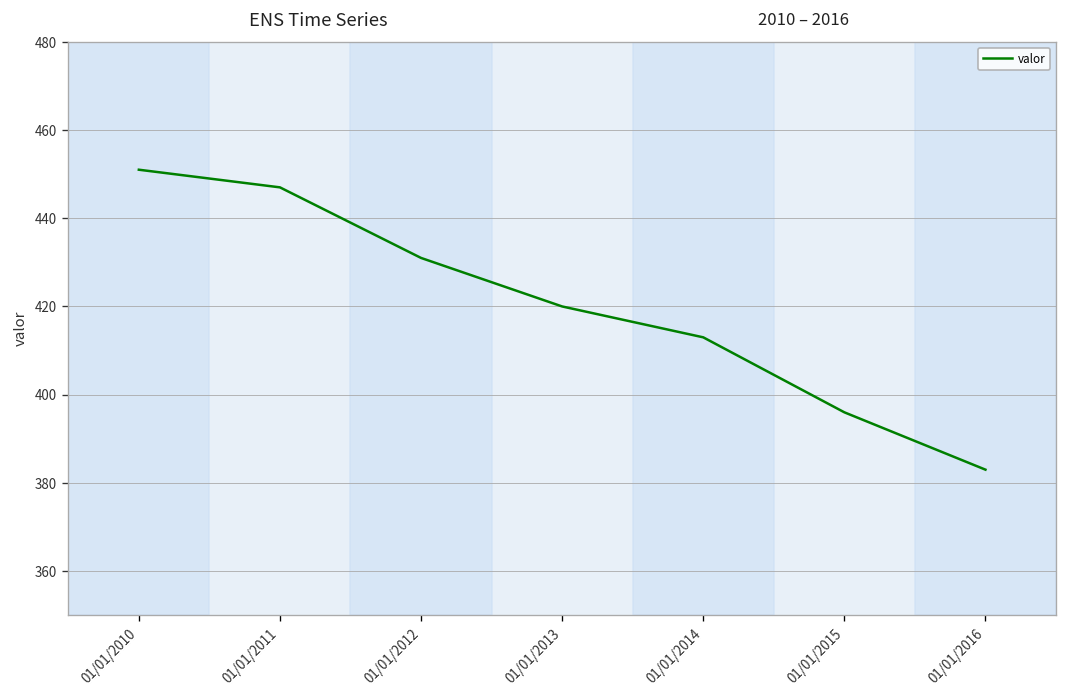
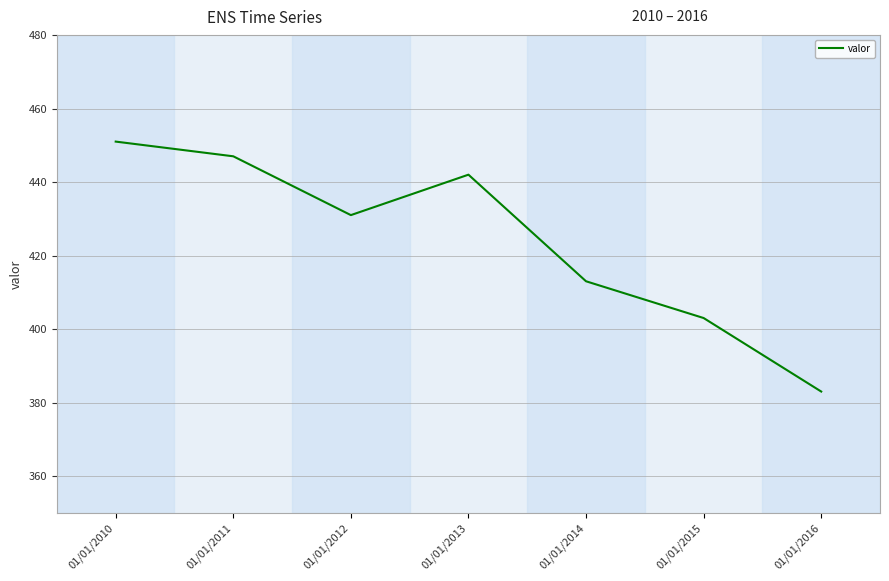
  {
    "01/01/2010": 451,
    "01/01/2011": 447,
    "01/01/2012": 431,
-   "01/01/2013": 420,
+   "01/01/2013": 442,
    "01/01/2014": 413,
-   "01/01/2015": 396,
+   "01/01/2015": 403,
    "01/01/2016": 383
  }
